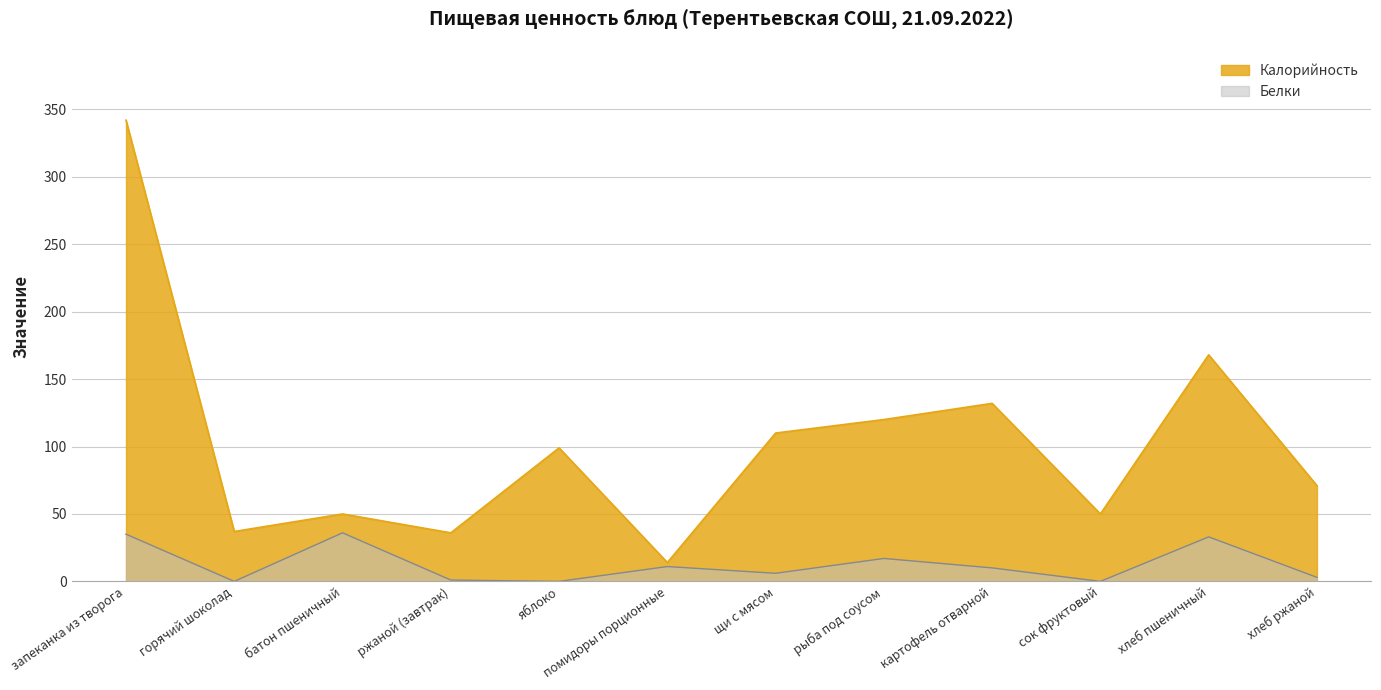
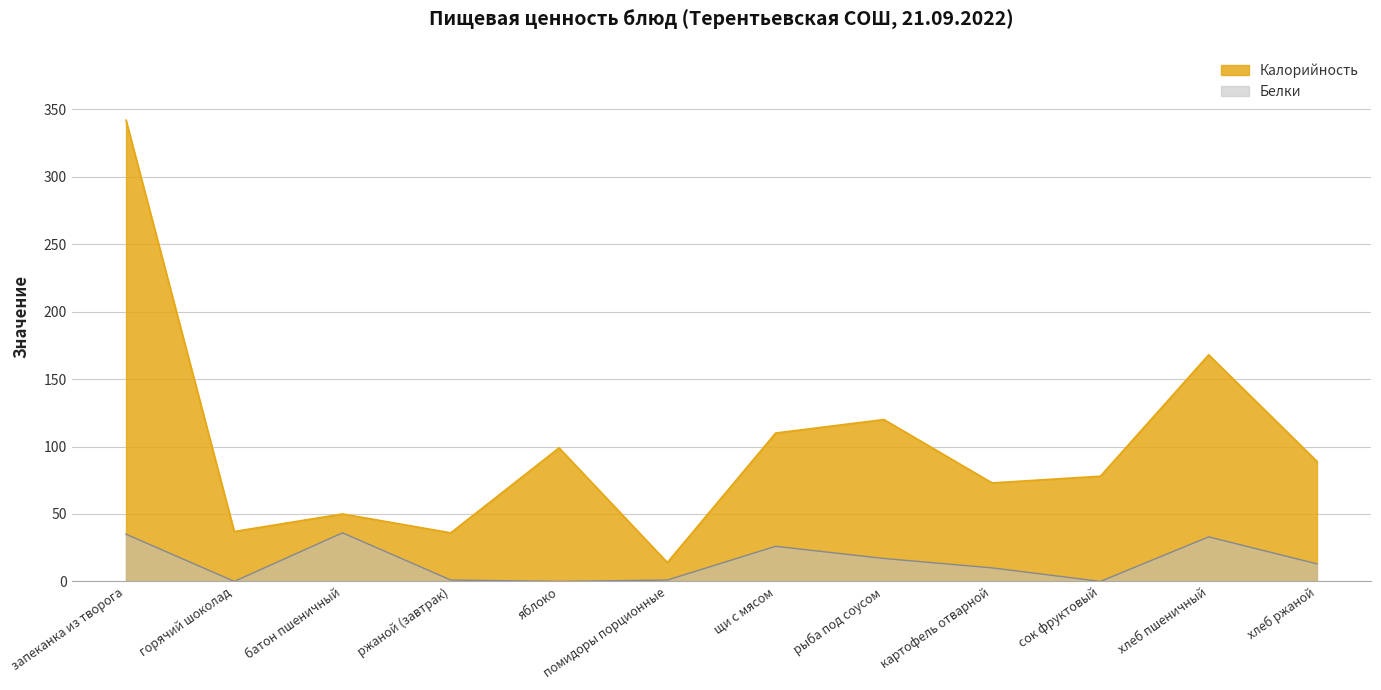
  {
    "Калорийность": {
      "запеканка из творога": 342,
      "горячий шоколад": 37,
      "батон пшеничный": 50,
      "ржаной (завтрак)": 36,
      "яблоко": 99,
      "помидоры порционные": 14,
      "щи с мясом": 110,
      "рыба под соусом": 120,
-     "картофель отварной": 132,
-     "сок фруктовый": 50,
+     "картофель отварной": 73,
+     "сок фруктовый": 78,
      "хлеб пшеничный": 168,
-     "хлеб ржаной": 71
+     "хлеб ржаной": 89
    },
    "Белки": {
      "запеканка из творога": 35,
      "горячий шоколад": 0,
      "батон пшеничный": 36,
      "ржаной (завтрак)": 1,
      "яблоко": 0,
-     "помидоры порционные": 11,
-     "щи с мясом": 6,
+     "помидоры порционные": 1,
+     "щи с мясом": 26,
      "рыба под соусом": 17,
      "картофель отварной": 10,
      "сок фруктовый": 0,
      "хлеб пшеничный": 33,
-     "хлеб ржаной": 3
+     "хлеб ржаной": 13
    }
  }
